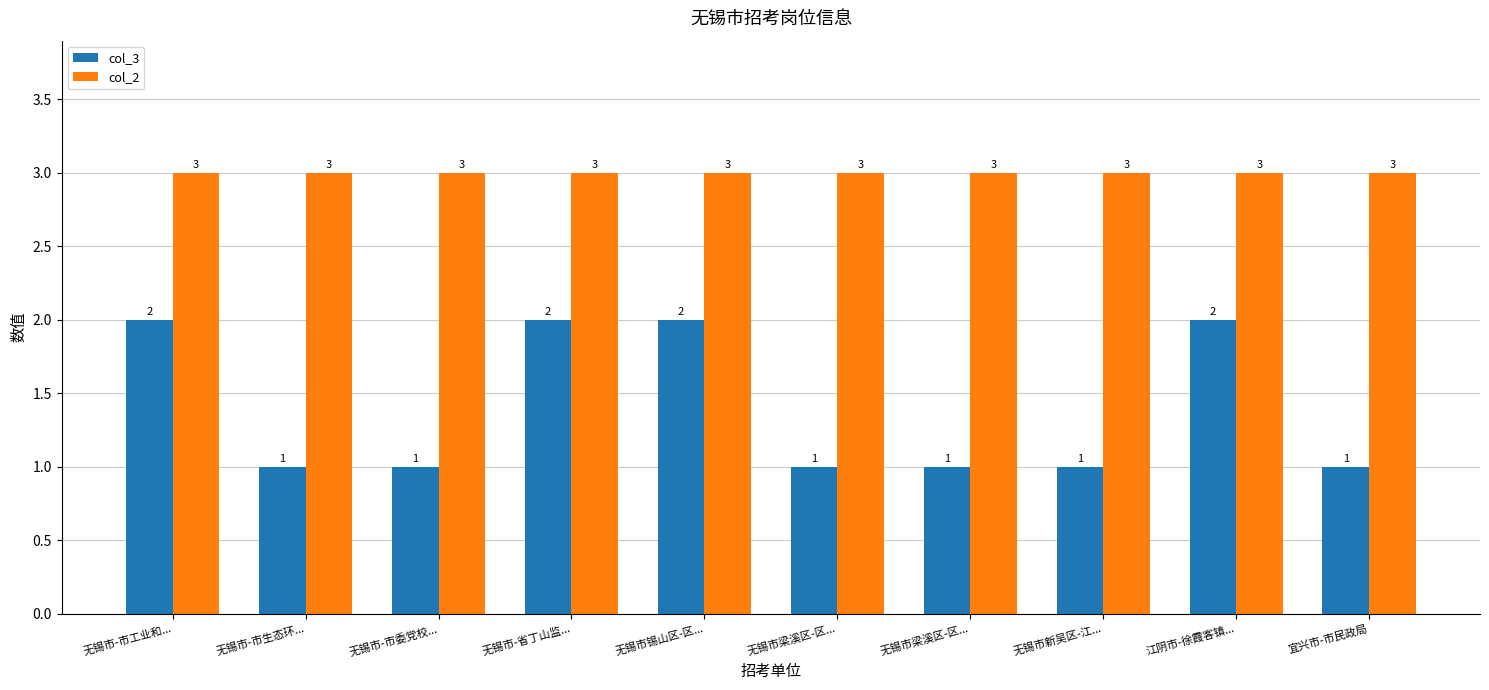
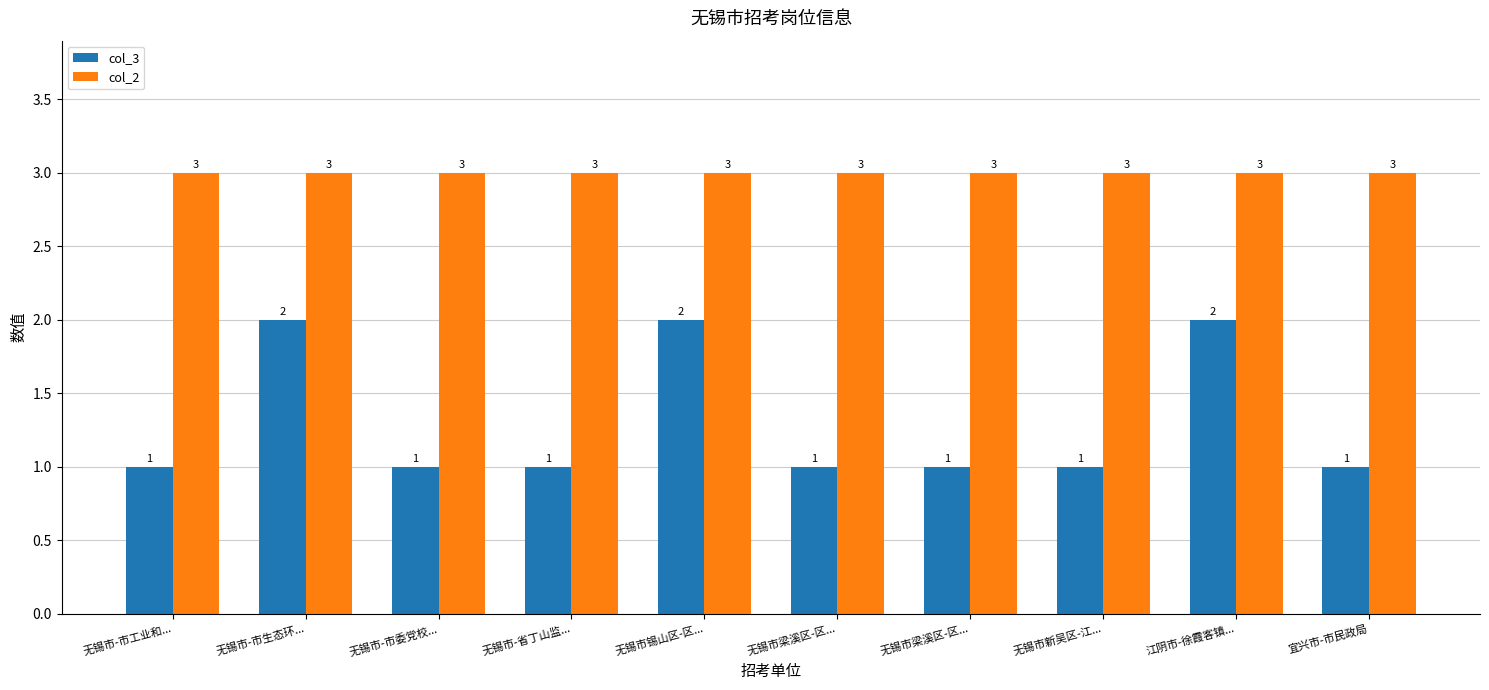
  {
    "col_3": {
-     "无锡市-市工业和...": 2,
-     "无锡市-市生态环...": 1,
+     "无锡市-市工业和...": 1,
+     "无锡市-市生态环...": 2,
      "无锡市-市委党校...": 1,
-     "无锡市-省丁山监...": 2,
+     "无锡市-省丁山监...": 1,
      "无锡市锡山区-区...": 2,
      "无锡市新吴区-江...": 1,
      "江阴市-徐霞客镇...": 2,
      "宜兴市-市民政局": 1
    },
    "col_2": {
      "无锡市-市工业和...": 3,
      "无锡市-市生态环...": 3,
      "无锡市-市委党校...": 3,
      "无锡市-省丁山监...": 3,
      "无锡市锡山区-区...": 3,
      "无锡市新吴区-江...": 3,
      "江阴市-徐霞客镇...": 3,
      "宜兴市-市民政局": 3
    }
  }
